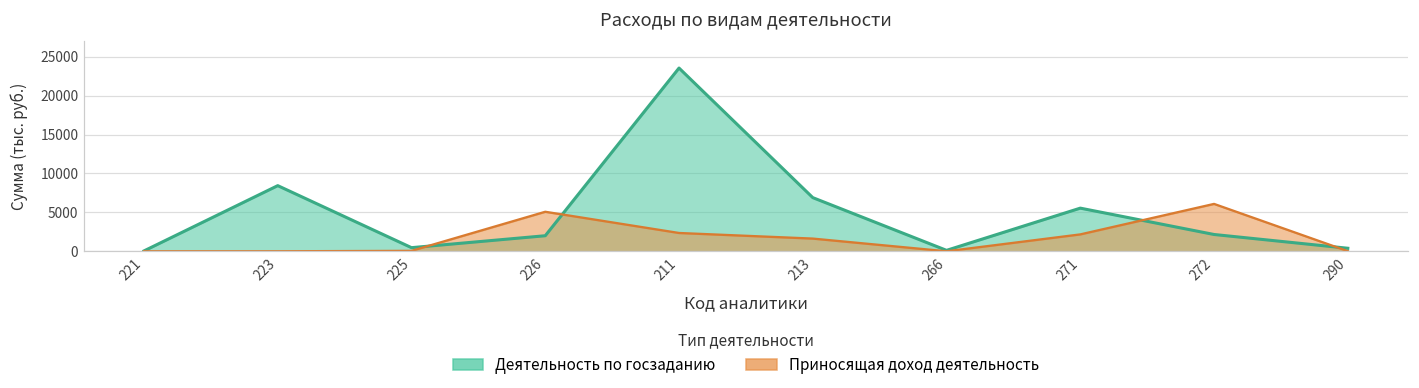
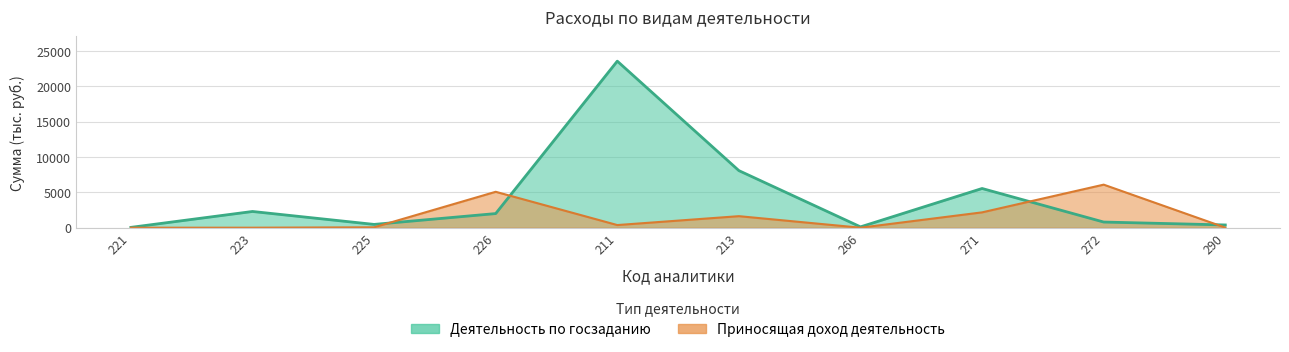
  {
    "Деятельность по госзаданию": {
-     "223": 8000,
+     "223": 2000,
      "225": 0,
      "226": 2000,
      "211": 24000,
-     "213": 7000,
+     "213": 8000,
      "271": 6000,
-     "272": 2000,
+     "272": 1000,
      "290": 0
    },
    "Приносящая доход деятельность": {
      "223": 0,
      "225": 0,
      "226": 5000,
-     "211": 2000,
+     "211": 0,
      "213": 2000,
      "271": 2000,
      "272": 6000,
      "290": 0
    }
  }
